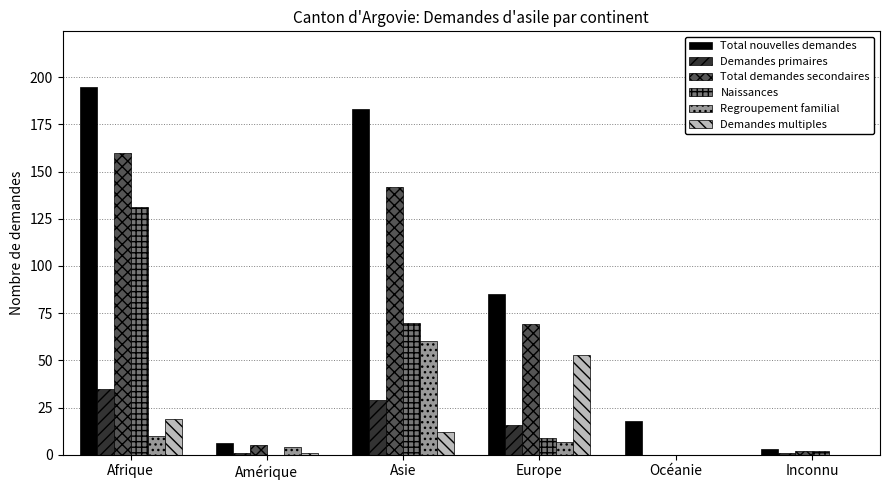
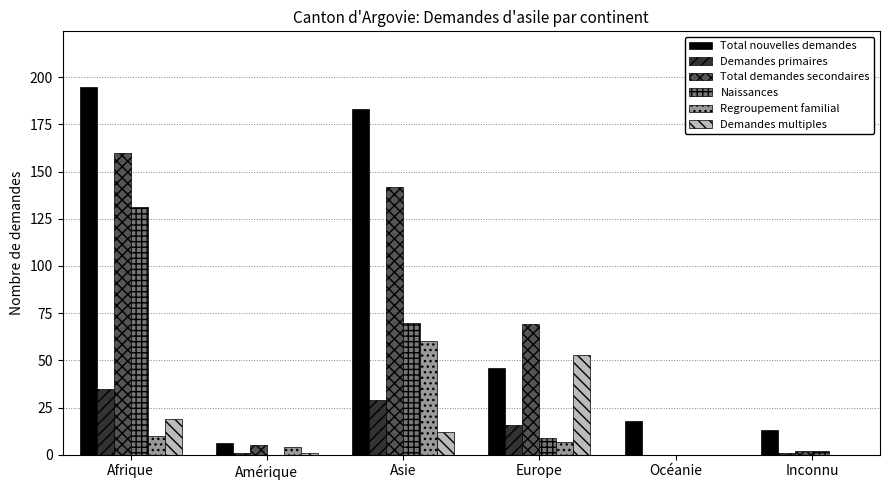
  {
    "Total nouvelles demandes": {
      "Afrique": 195,
      "Amérique": 6,
      "Asie": 183,
-     "Europe": 85,
+     "Europe": 46,
      "Océanie": 18,
-     "Inconnu": 3
+     "Inconnu": 13
    }
  }
